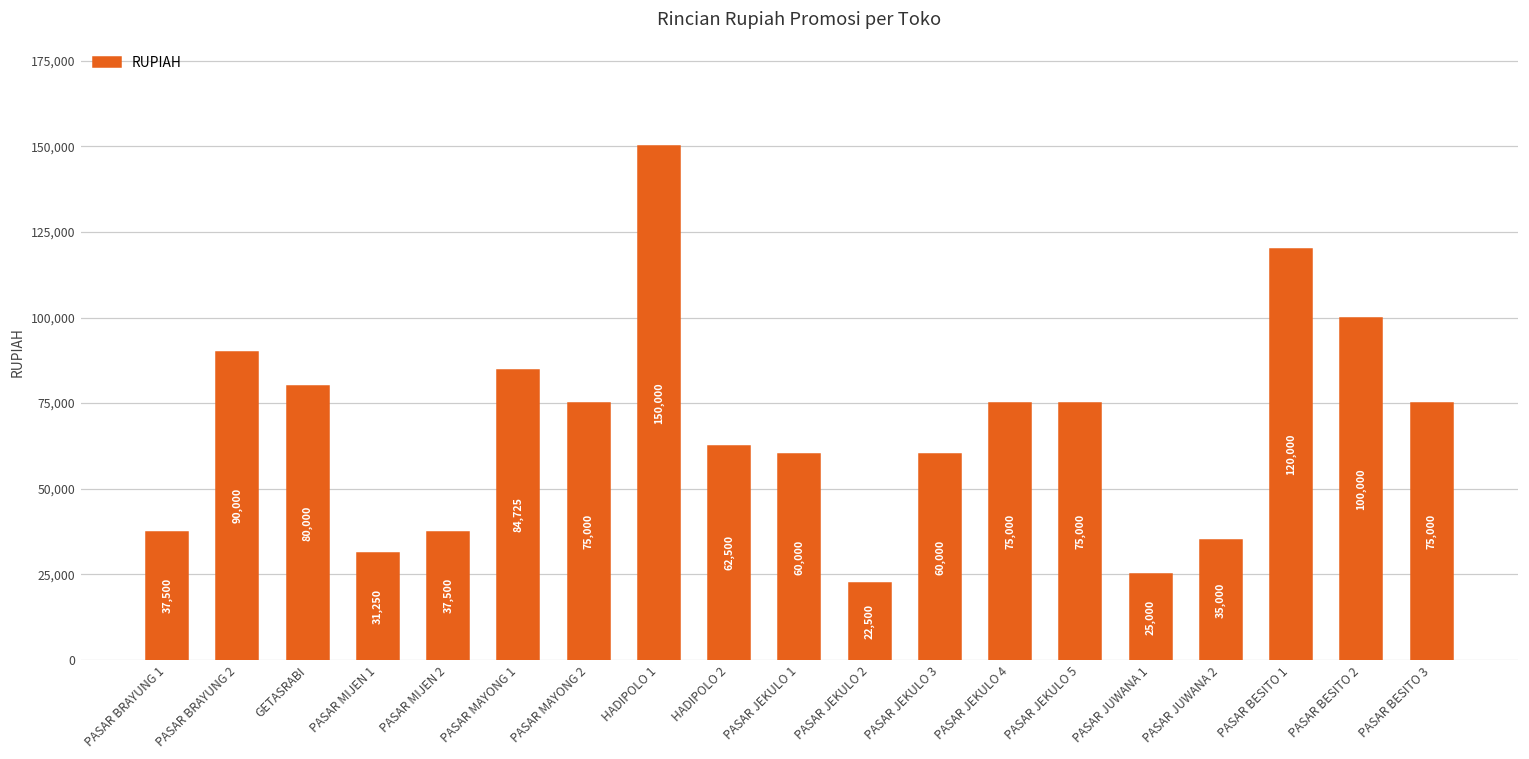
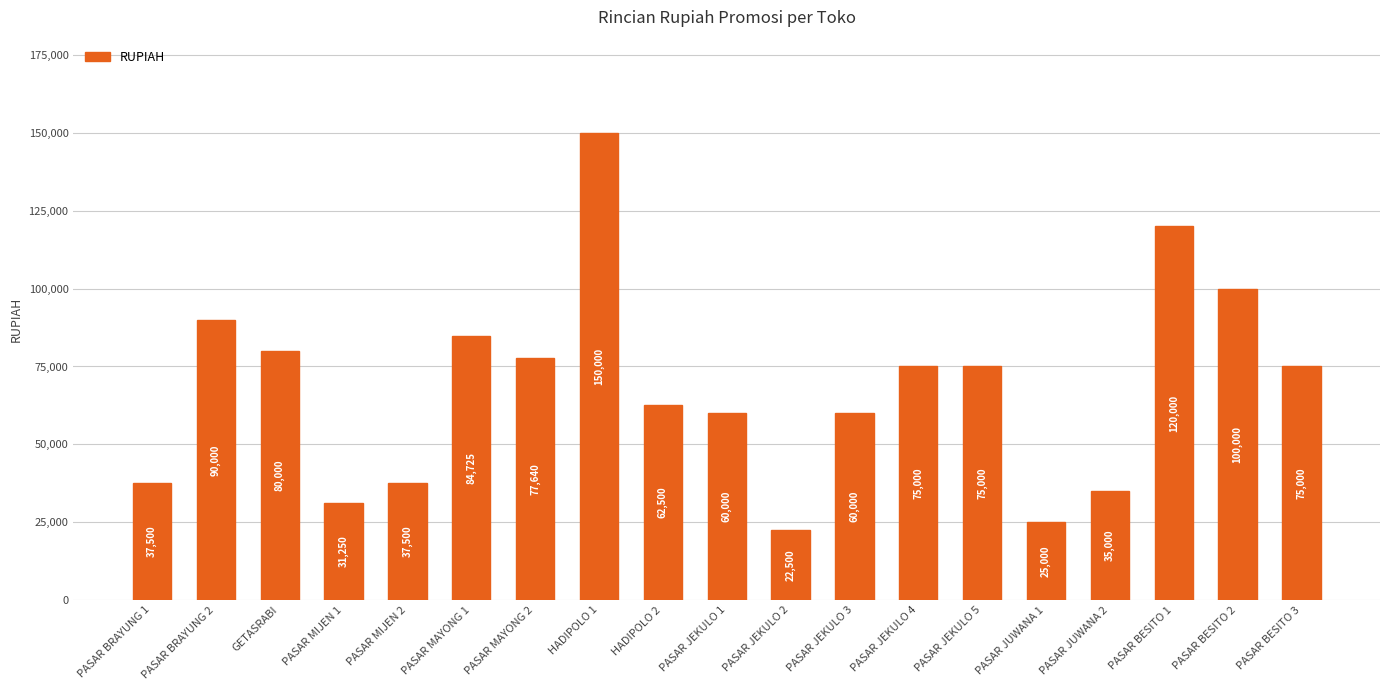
  {
    "PASAR BRAYUNG 1": "37,500",
    "PASAR BRAYUNG 2": "90,000",
    "GETASRABI": "80,000",
    "PASAR MIJEN 1": "31,250",
    "PASAR MIJEN 2": "37,500",
    "PASAR MAYONG 1": "84,725",
-   "PASAR MAYONG 2": "75,000",
+   "PASAR MAYONG 2": "77,640",
    "HADIPOLO 1": "150,000",
    "HADIPOLO 2": "62,500",
    "PASAR JEKULO 1": "60,000",
    "PASAR JEKULO 2": "22,500",
    "PASAR JEKULO 3": "60,000",
    "PASAR JEKULO 4": "75,000",
    "PASAR JEKULO 5": "75,000",
    "PASAR JUWANA 1": "25,000",
    "PASAR JUWANA 2": "35,000",
    "PASAR BESITO 1": "120,000",
    "PASAR BESITO 2": "100,000",
    "PASAR BESITO 3": "75,000"
  }
